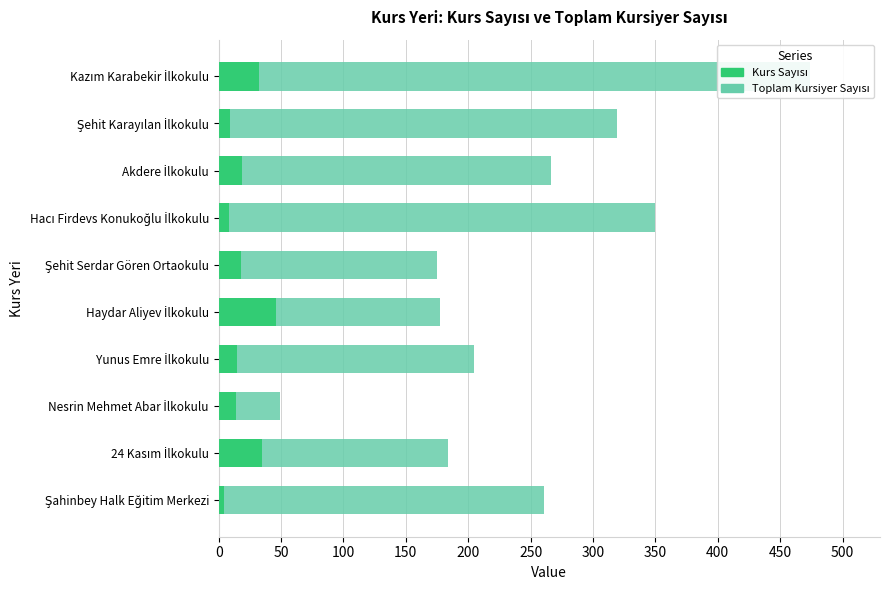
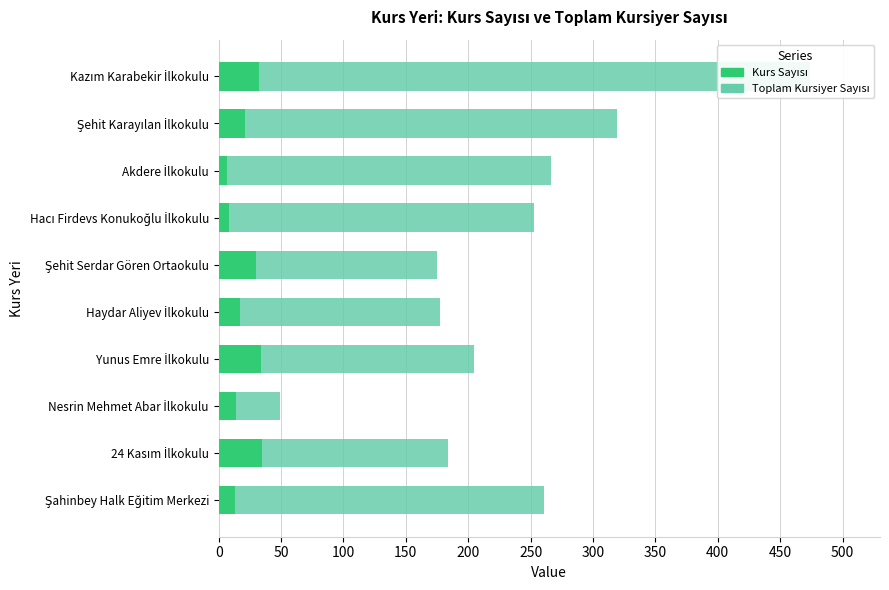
  {
    "Toplam Kursiyer Sayısı": {
      "Şehit Karayılan İlkokulu": 319,
      "Akdere İlkokulu": 266,
-     "Hacı Firdevs Konukoğlu İlkokulu": 350,
+     "Hacı Firdevs Konukoğlu İlkokulu": 253,
      "Şehit Serdar Gören Ortaokulu": 175,
      "Haydar Aliyev İlkokulu": 177,
      "Yunus Emre İlkokulu": 205,
      "Nesrin Mehmet Abar İlkokulu": 49,
      "24 Kasım İlkokulu": 184,
      "Şahinbey Halk Eğitim Merkezi": 261
    },
    "Kurs Sayısı": {
-     "Şehit Karayılan İlkokulu": 9,
-     "Akdere İlkokulu": 19,
-     "Şehit Serdar Gören Ortaokulu": 18,
-     "Haydar Aliyev İlkokulu": 46,
-     "Yunus Emre İlkokulu": 15,
-     "Şahinbey Halk Eğitim Merkezi": 4
+     "Şehit Karayılan İlkokulu": 21,
+     "Akdere İlkokulu": 7,
+     "Şehit Serdar Gören Ortaokulu": 30,
+     "Haydar Aliyev İlkokulu": 17,
+     "Yunus Emre İlkokulu": 34,
+     "Şahinbey Halk Eğitim Merkezi": 13
    }
  }
